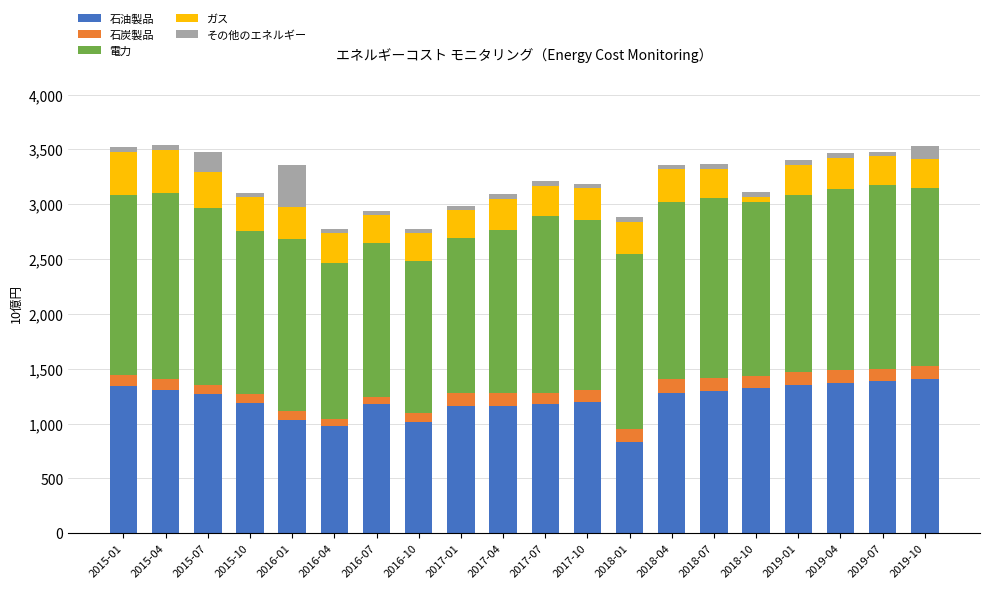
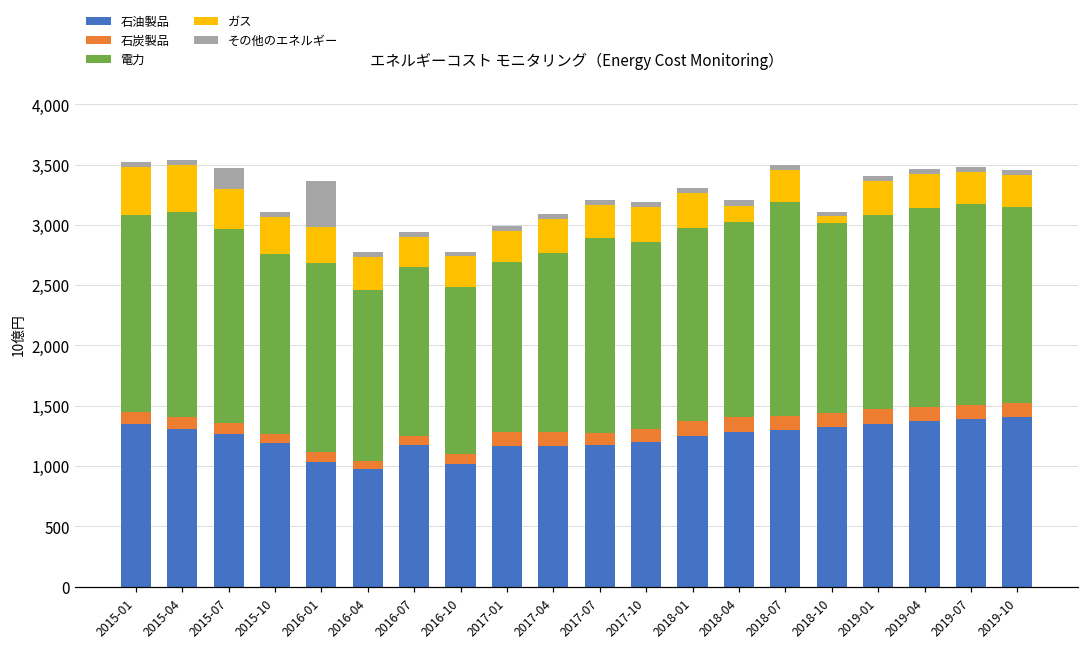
  {
    "石油製品": {
      "2015-01": "1,350",
      "2015-04": "1,310",
      "2015-07": "1,270",
      "2015-10": "1,190",
      "2016-01": "1,040",
      "2016-04": "970",
      "2016-07": "1,180",
      "2016-10": "1,020",
      "2017-01": "1,160",
      "2017-04": "1,160",
      "2017-07": "1,170",
      "2017-10": "1,200",
-     "2018-01": "830",
+     "2018-01": "1,250",
      "2018-04": "1,280",
      "2018-07": "1,300",
      "2018-10": "1,320",
      "2019-01": "1,350",
      "2019-04": "1,370",
      "2019-07": "1,390",
      "2019-10": "1,410"
    },
    "石炭製品": {
      "2015-01": "100",
      "2015-04": "100",
      "2015-07": "90",
      "2015-10": "80",
      "2016-01": "80",
      "2016-04": "70",
      "2016-07": "70",
      "2016-10": "80",
      "2017-01": "120",
      "2017-04": "110",
      "2017-07": "100",
      "2017-10": "110",
      "2018-01": "120",
      "2018-04": "130",
      "2018-07": "120",
      "2018-10": "120",
      "2019-01": "120",
      "2019-04": "120",
      "2019-07": "110",
      "2019-10": "120"
    },
    "電力": {
      "2015-01": "1,640",
      "2015-04": "1,700",
      "2015-07": "1,610",
      "2015-10": "1,490",
      "2016-01": "1,560",
      "2016-04": "1,420",
      "2016-07": "1,410",
      "2016-10": "1,380",
      "2017-01": "1,410",
      "2017-04": "1,490",
      "2017-07": "1,610",
      "2017-10": "1,550",
      "2018-01": "1,600",
      "2018-04": "1,620",
-     "2018-07": "1,640",
+     "2018-07": "1,770",
      "2018-10": "1,580",
      "2019-01": "1,610",
      "2019-04": "1,650",
      "2019-07": "1,670",
      "2019-10": "1,620"
    },
    "ガス": {
      "2015-01": "400",
      "2015-04": "390",
      "2015-07": "330",
      "2015-10": "300",
      "2016-01": "300",
      "2016-04": "270",
      "2016-07": "250",
      "2016-10": "260",
      "2017-01": "260",
      "2017-04": "280",
      "2017-07": "280",
      "2017-10": "290",
      "2018-01": "290",
-     "2018-04": "300",
+     "2018-04": "140",
      "2018-07": "270",
      "2018-10": "50",
      "2019-01": "280",
      "2019-04": "290",
      "2019-07": "270",
      "2019-10": "270"
    },
    "その他のエネルギー": {
      "2015-01": "40",
      "2015-04": "40",
      "2015-07": "180",
      "2015-10": "40",
      "2016-01": "380",
      "2016-04": "40",
      "2016-07": "40",
      "2016-10": "40",
      "2017-01": "40",
      "2017-04": "40",
      "2017-07": "40",
      "2017-10": "40",
      "2018-01": "40",
      "2018-04": "40",
      "2018-07": "40",
      "2018-10": "40",
      "2019-01": "40",
      "2019-04": "40",
      "2019-07": "40",
-     "2019-10": "120"
+     "2019-10": "40"
    }
  }
